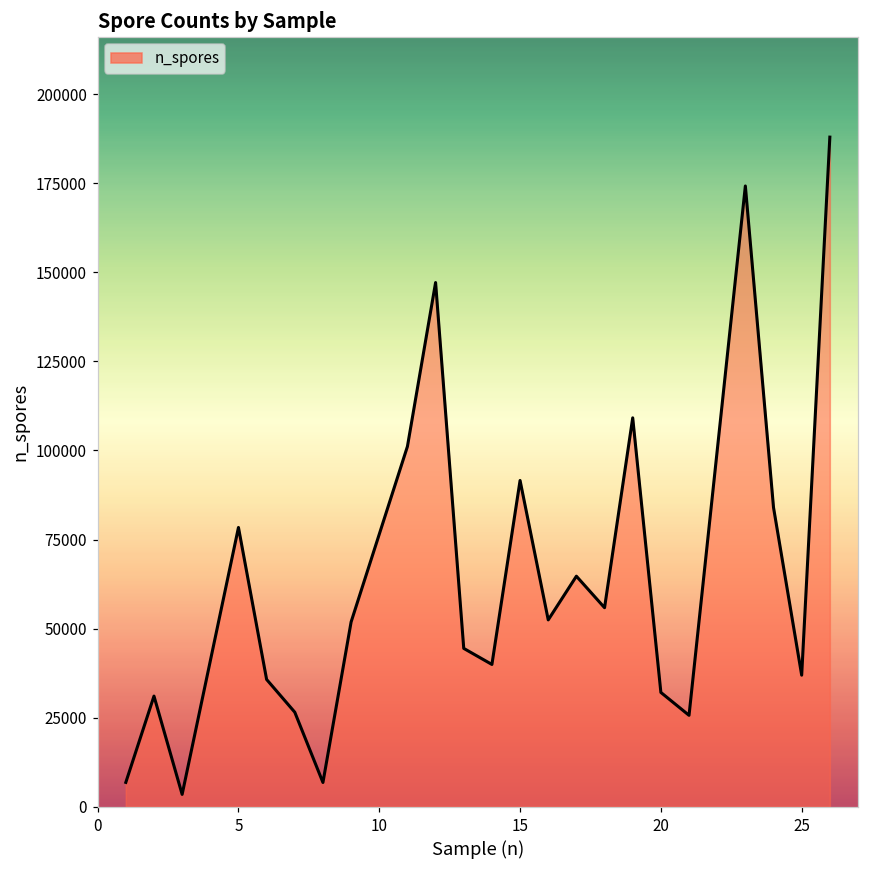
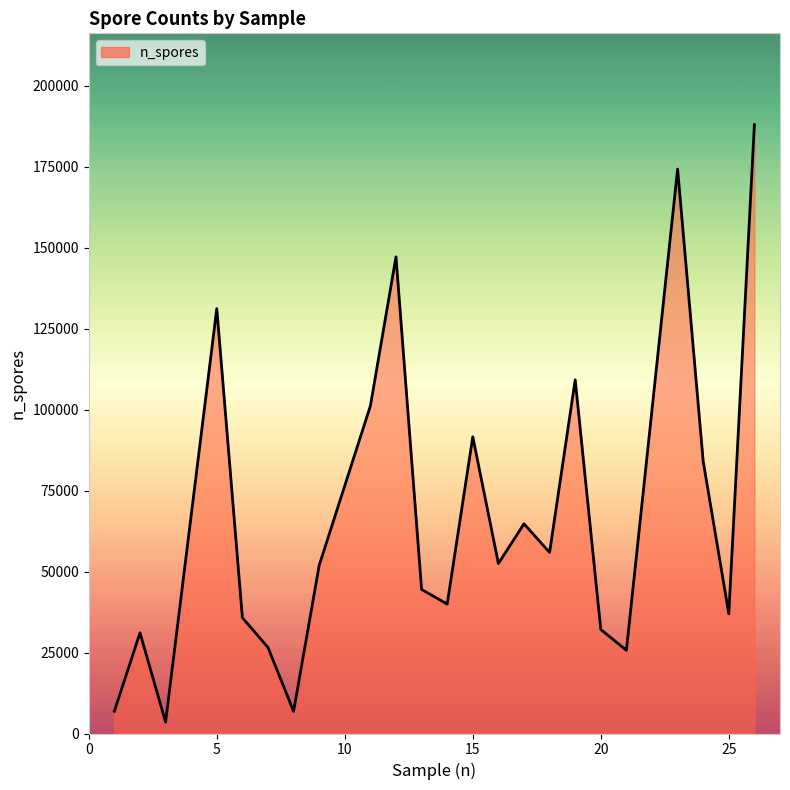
  {
-   "5": 78000,
+   "5": 131000,
    "15": 92000,
    "20": 32000,
    "25": 37000
  }
